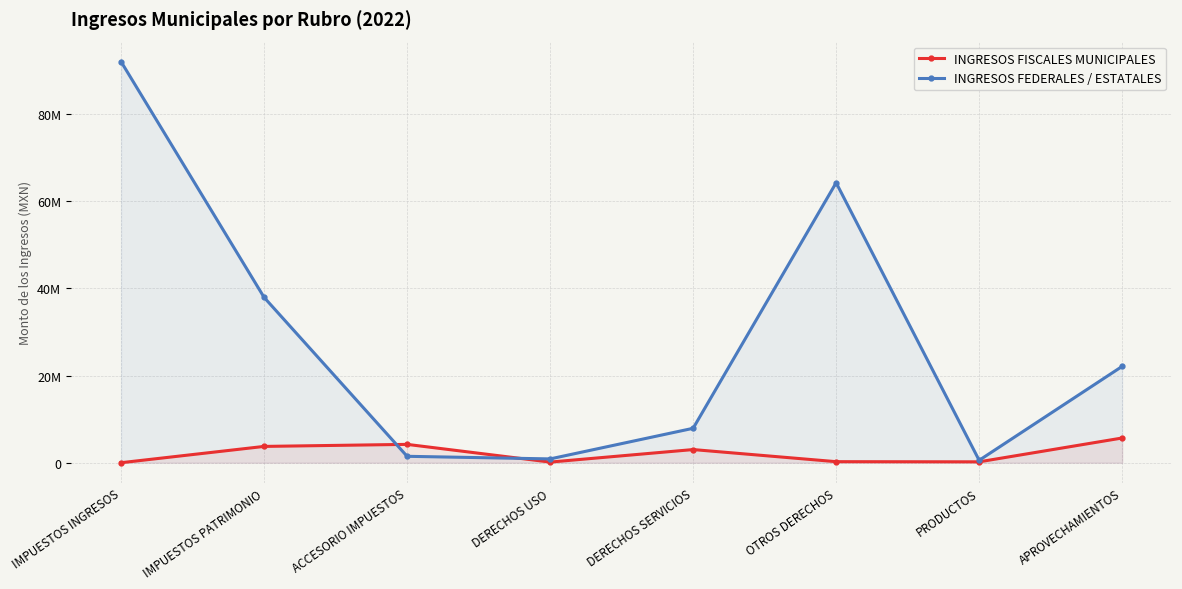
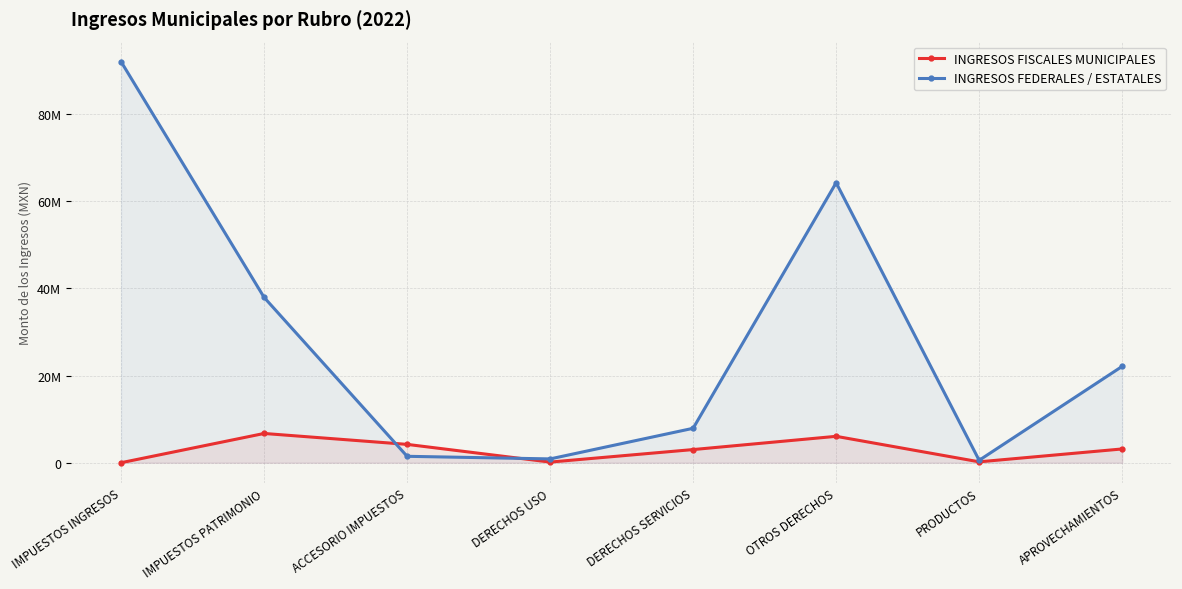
  {
    "INGRESOS FISCALES MUNICIPALES": {
      "IMPUESTOS INGRESOS": 0,
-     "IMPUESTOS PATRIMONIO": 4000000,
+     "IMPUESTOS PATRIMONIO": 7000000,
      "ACCESORIO IMPUESTOS": 4000000,
      "DERECHOS USO": 0,
      "DERECHOS SERVICIOS": 3000000,
-     "OTROS DERECHOS": 0,
-     "APROVECHAMIENTOS": 6000000
+     "OTROS DERECHOS": 6000000,
+     "APROVECHAMIENTOS": 3000000
    },
    "INGRESOS FEDERALES / ESTATALES": {
      "IMPUESTOS INGRESOS": 92000000,
      "IMPUESTOS PATRIMONIO": 38000000,
      "ACCESORIO IMPUESTOS": 1000000,
      "DERECHOS USO": 1000000,
      "DERECHOS SERVICIOS": 8000000,
      "OTROS DERECHOS": 64000000,
      "APROVECHAMIENTOS": 22000000
    }
  }
